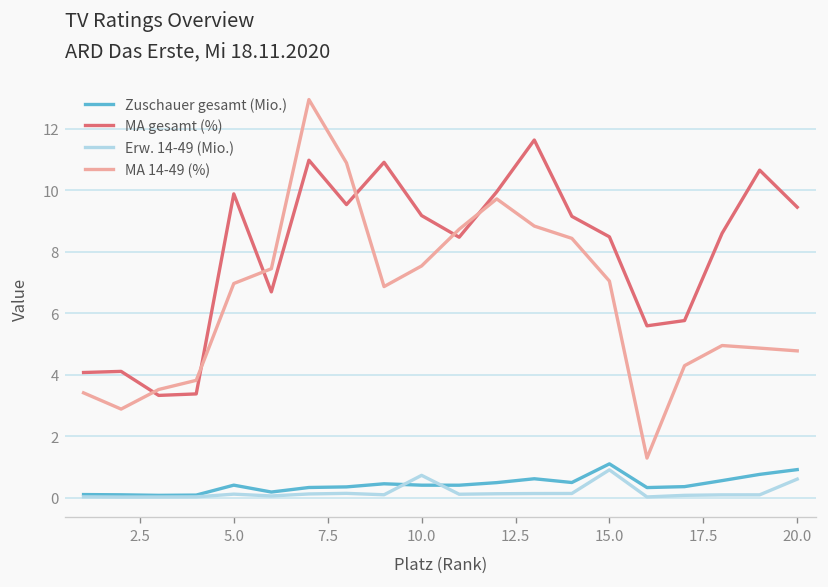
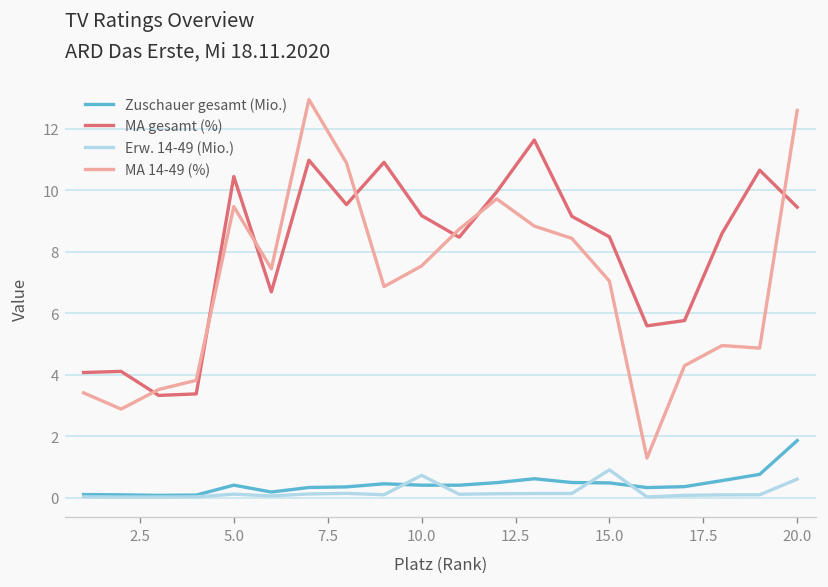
  {
    "Zuschauer gesamt (Mio.)": {
      "5.0": 0.4,
      "10.0": 0.4,
-     "15.0": 1.1,
-     "20.0": 0.9
+     "15.0": 0.5,
+     "20.0": 1.9
    },
    "MA gesamt (%)": {
-     "5.0": 9.9,
+     "5.0": 10.4,
      "10.0": 9.2,
      "15.0": 8.5,
      "20.0": 9.5
    },
    "Erw. 14-49 (Mio.)": {
      "5.0": 0.1,
      "10.0": 0.7,
      "15.0": 0.9,
      "20.0": 0.6
    },
    "MA 14-49 (%)": {
-     "5.0": 7.0,
+     "5.0": 9.5,
      "10.0": 7.5,
      "15.0": 7.0,
-     "20.0": 4.8
+     "20.0": 12.6
    }
  }
